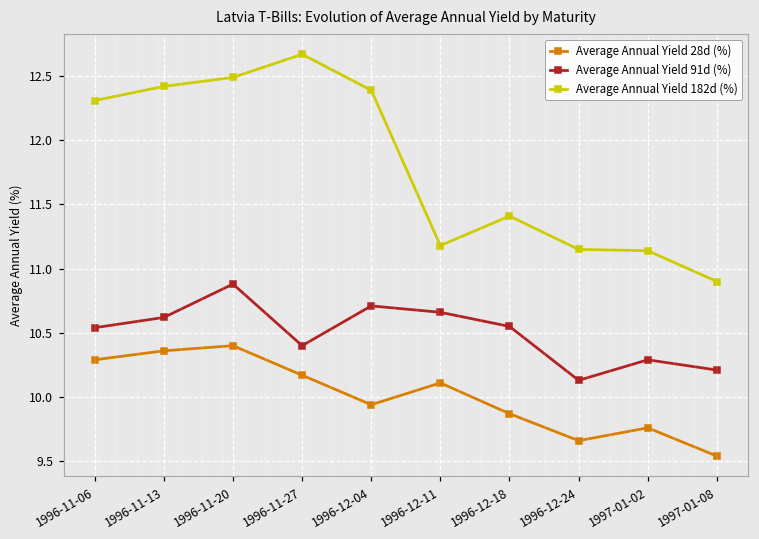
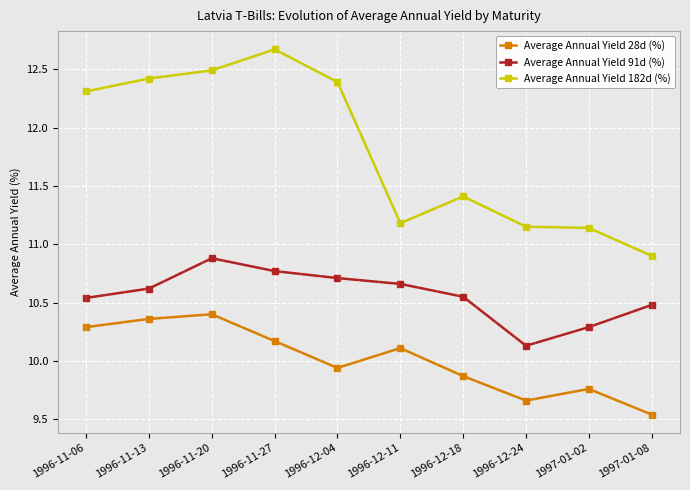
  {
    "Average Annual Yield 28d (%)": {
      "1996-11-06": 10.29,
      "1996-11-13": 10.36,
      "1996-11-20": 10.40,
      "1996-11-27": 10.17,
      "1996-12-04": 9.94,
      "1996-12-11": 10.11,
      "1996-12-18": 9.87,
      "1996-12-24": 9.66,
      "1997-01-02": 9.76,
      "1997-01-08": 9.54
    },
    "Average Annual Yield 91d (%)": {
      "1996-11-06": 10.54,
      "1996-11-13": 10.62,
      "1996-11-20": 10.88,
-     "1996-11-27": 10.40,
+     "1996-11-27": 10.77,
      "1996-12-04": 10.71,
      "1996-12-11": 10.66,
      "1996-12-18": 10.55,
      "1996-12-24": 10.13,
      "1997-01-02": 10.29,
-     "1997-01-08": 10.21
+     "1997-01-08": 10.48
    },
    "Average Annual Yield 182d (%)": {
      "1996-11-06": 12.31,
      "1996-11-13": 12.42,
      "1996-11-20": 12.49,
      "1996-11-27": 12.67,
      "1996-12-04": 12.39,
      "1996-12-11": 11.18,
      "1996-12-18": 11.41,
      "1996-12-24": 11.15,
      "1997-01-02": 11.14,
      "1997-01-08": 10.90
    }
  }
